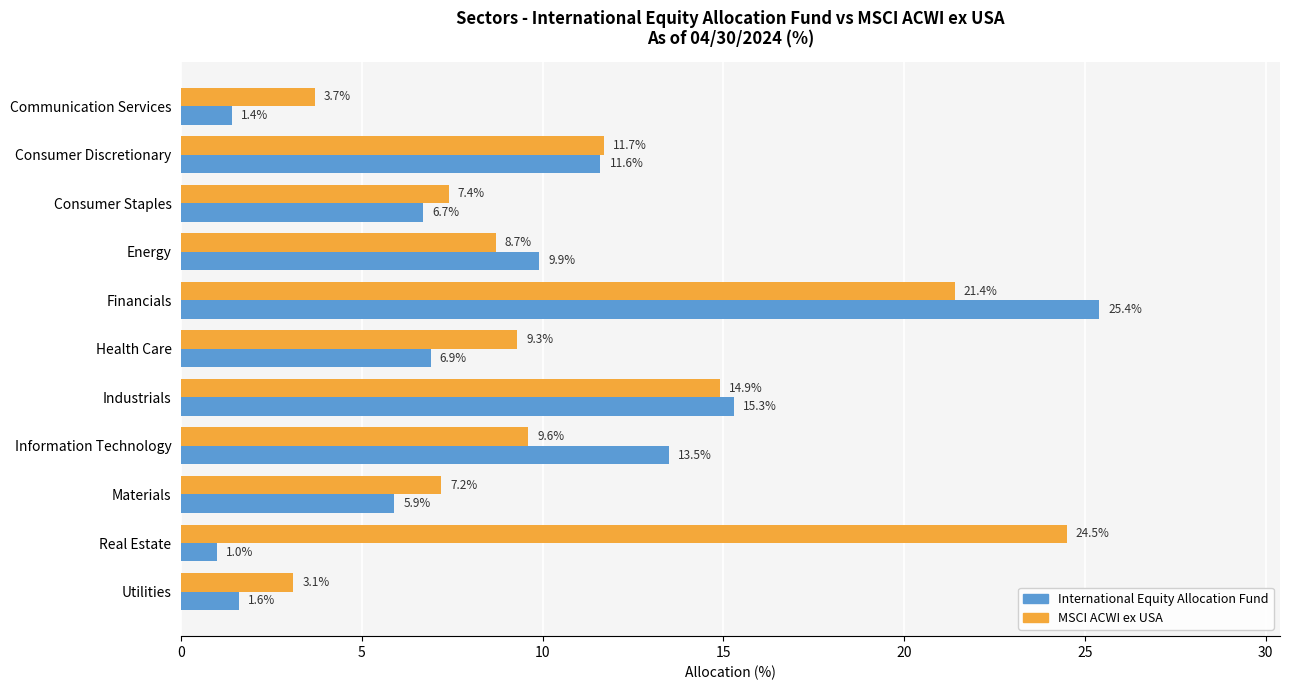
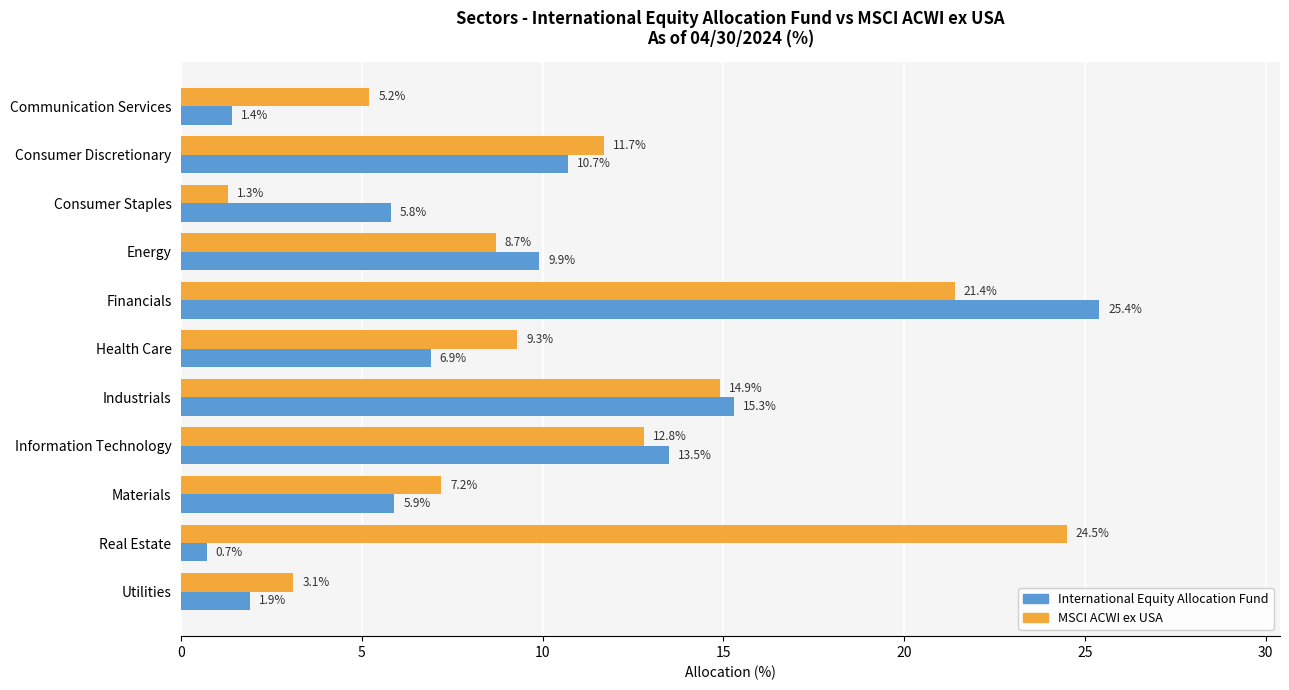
  {
    "International Equity Allocation Fund": {
      "Communication Services": "1.4%",
-     "Consumer Discretionary": "11.6%",
-     "Consumer Staples": "6.7%",
+     "Consumer Discretionary": "10.7%",
+     "Consumer Staples": "5.8%",
      "Energy": "9.9%",
      "Financials": "25.4%",
      "Health Care": "6.9%",
      "Industrials": "15.3%",
      "Information Technology": "13.5%",
      "Materials": "5.9%",
-     "Real Estate": "1.0%",
-     "Utilities": "1.6%"
+     "Real Estate": "0.7%",
+     "Utilities": "1.9%"
    },
    "MSCI ACWI ex USA": {
-     "Communication Services": "3.7%",
+     "Communication Services": "5.2%",
      "Consumer Discretionary": "11.7%",
-     "Consumer Staples": "7.4%",
+     "Consumer Staples": "1.3%",
      "Energy": "8.7%",
      "Financials": "21.4%",
      "Health Care": "9.3%",
      "Industrials": "14.9%",
-     "Information Technology": "9.6%",
+     "Information Technology": "12.8%",
      "Materials": "7.2%",
      "Real Estate": "24.5%",
      "Utilities": "3.1%"
    }
  }
